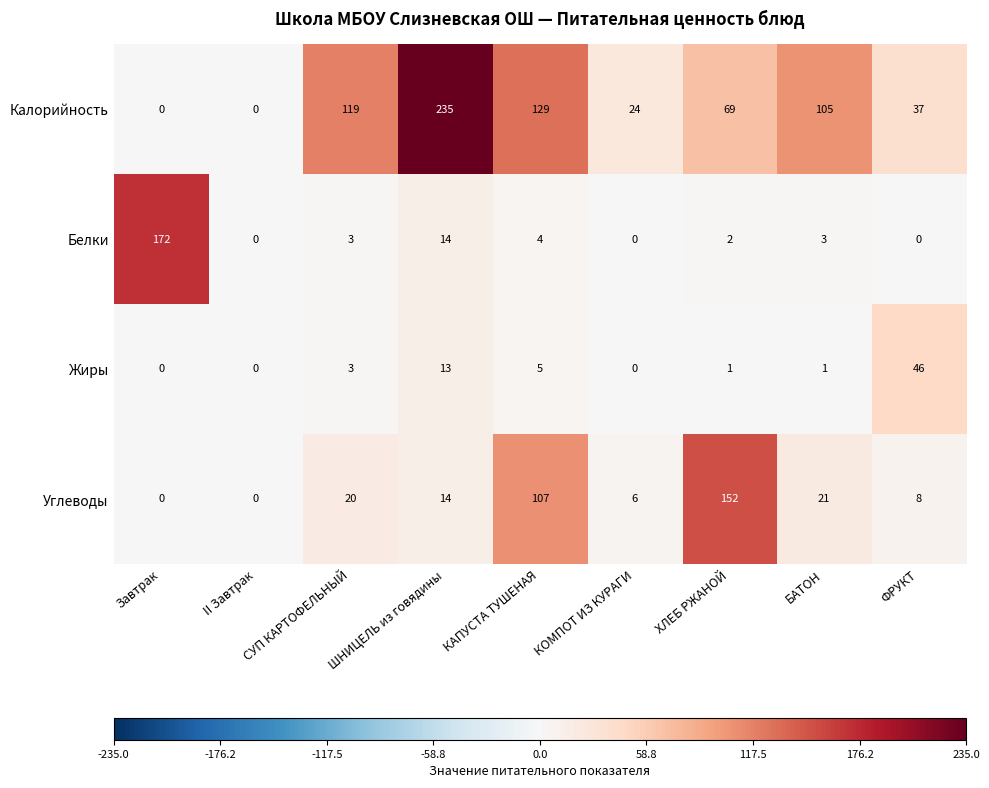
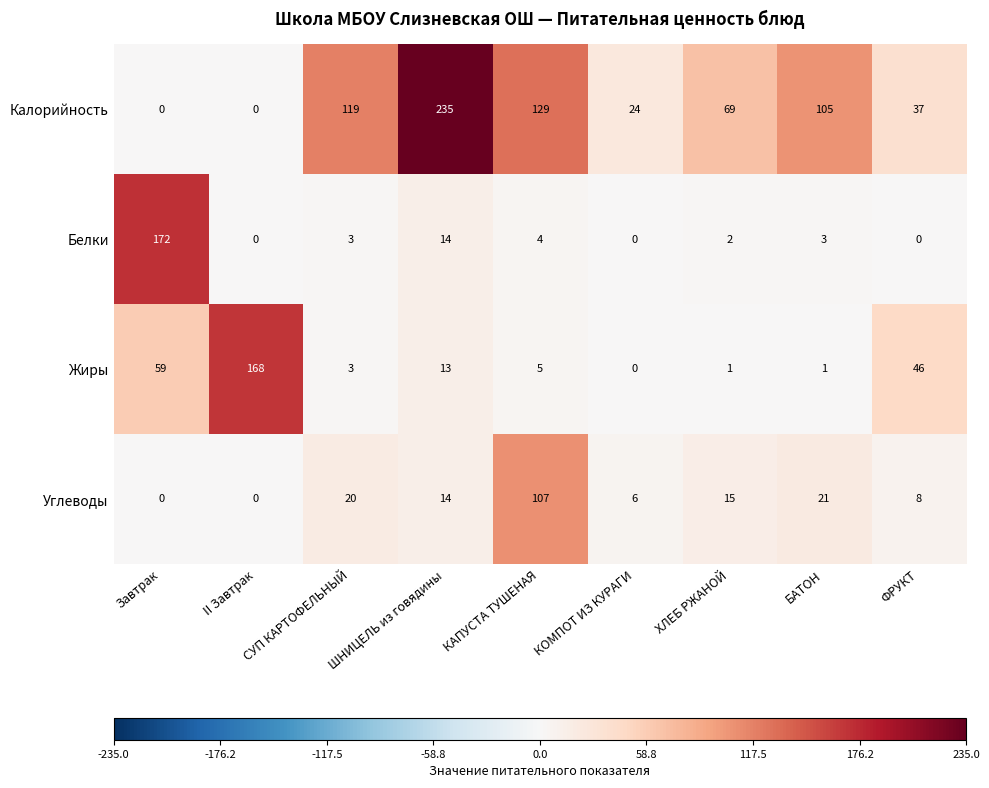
  {
    "Калорийность": {
      "Завтрак": 0,
      "II Завтрак": 0,
      "СУП КАРТОФЕЛЬНЫЙ": 119,
      "ШНИЦЕЛЬ из говядины": 235,
      "КАПУСТА ТУШЕНАЯ": 129,
      "КОМПОТ ИЗ КУРАГИ": 24,
      "ХЛЕБ РЖАНОЙ": 69,
      "БАТОН": 105,
      "ФРУКТ": 37
    },
    "Белки": {
      "Завтрак": 172,
      "II Завтрак": 0,
      "СУП КАРТОФЕЛЬНЫЙ": 3,
      "ШНИЦЕЛЬ из говядины": 14,
      "КАПУСТА ТУШЕНАЯ": 4,
      "КОМПОТ ИЗ КУРАГИ": 0,
      "ХЛЕБ РЖАНОЙ": 2,
      "БАТОН": 3,
      "ФРУКТ": 0
    },
    "Жиры": {
-     "Завтрак": 0,
-     "II Завтрак": 0,
+     "Завтрак": 59,
+     "II Завтрак": 168,
      "СУП КАРТОФЕЛЬНЫЙ": 3,
      "ШНИЦЕЛЬ из говядины": 13,
      "КАПУСТА ТУШЕНАЯ": 5,
      "КОМПОТ ИЗ КУРАГИ": 0,
      "ХЛЕБ РЖАНОЙ": 1,
      "БАТОН": 1,
      "ФРУКТ": 46
    },
    "Углеводы": {
      "Завтрак": 0,
      "II Завтрак": 0,
      "СУП КАРТОФЕЛЬНЫЙ": 20,
      "ШНИЦЕЛЬ из говядины": 14,
      "КАПУСТА ТУШЕНАЯ": 107,
      "КОМПОТ ИЗ КУРАГИ": 6,
-     "ХЛЕБ РЖАНОЙ": 152,
+     "ХЛЕБ РЖАНОЙ": 15,
      "БАТОН": 21,
      "ФРУКТ": 8
    }
  }
